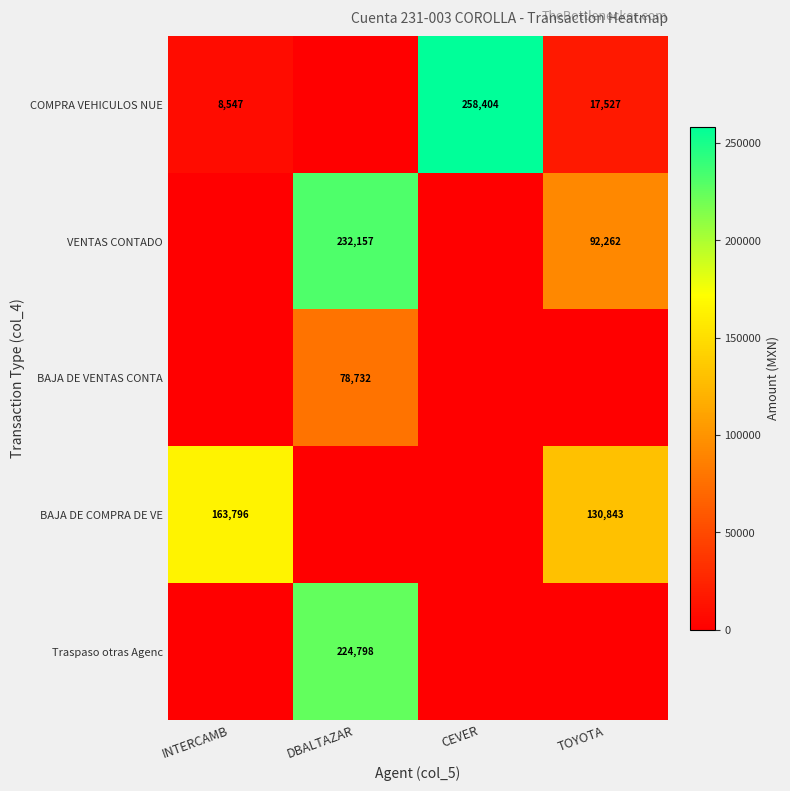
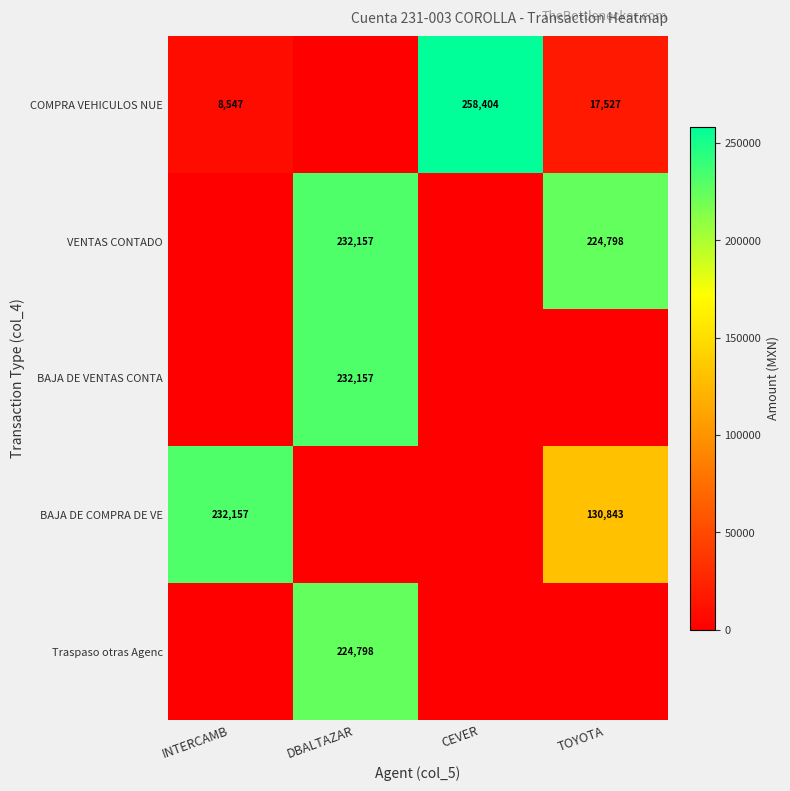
  {
    "COMPRA VEHICULOS NUE": {
      "INTERCAMB": "8,547",
      "CEVER": "258,404",
      "TOYOTA": "17,527"
    },
    "VENTAS CONTADO": {
      "DBALTAZAR": "232,157",
-     "TOYOTA": "92,262"
+     "TOYOTA": "224,798"
    },
    "BAJA DE VENTAS CONTA": {
-     "DBALTAZAR": "78,732"
+     "DBALTAZAR": "232,157"
    },
    "BAJA DE COMPRA DE VE": {
-     "INTERCAMB": "163,796",
+     "INTERCAMB": "232,157",
      "TOYOTA": "130,843"
    },
    "Traspaso otras Agenc": {
      "DBALTAZAR": "224,798"
    }
  }
